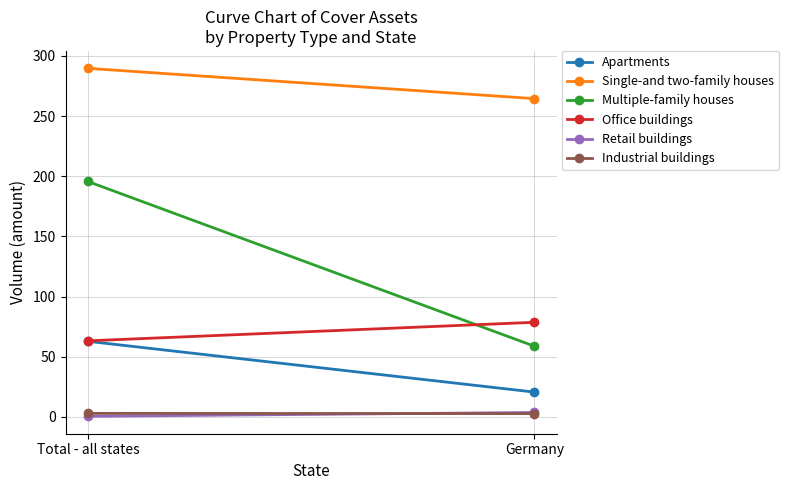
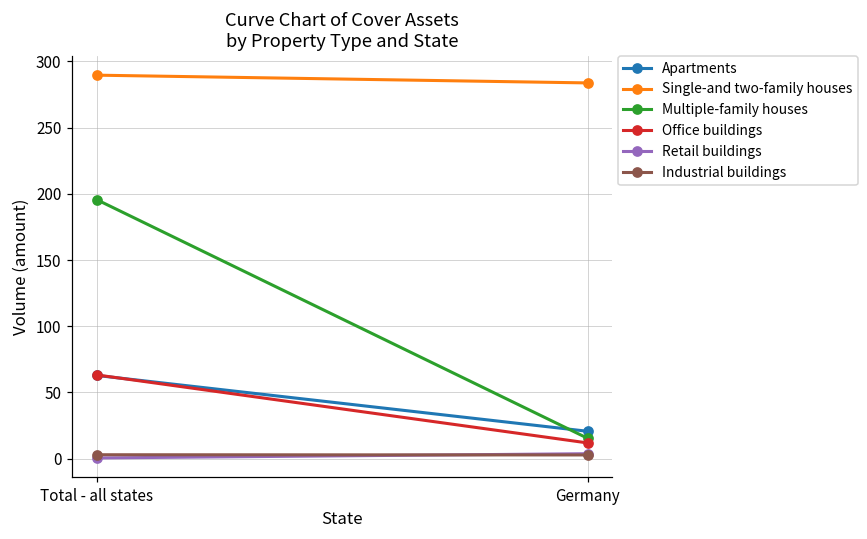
  {
    "Apartments": {
      "Germany": 21
    },
    "Single-and two-family houses": {
      "Total - all states": 290,
-     "Germany": 264
+     "Germany": 284
    },
    "Multiple-family houses": {
      "Total - all states": 196,
-     "Germany": 59
+     "Germany": 15
    },
    "Office buildings": {
-     "Germany": 79
+     "Germany": 12
    },
    "Retail buildings": {
      "Total - all states": 1
    },
    "Industrial buildings": {
      "Total - all states": 3
    }
  }
